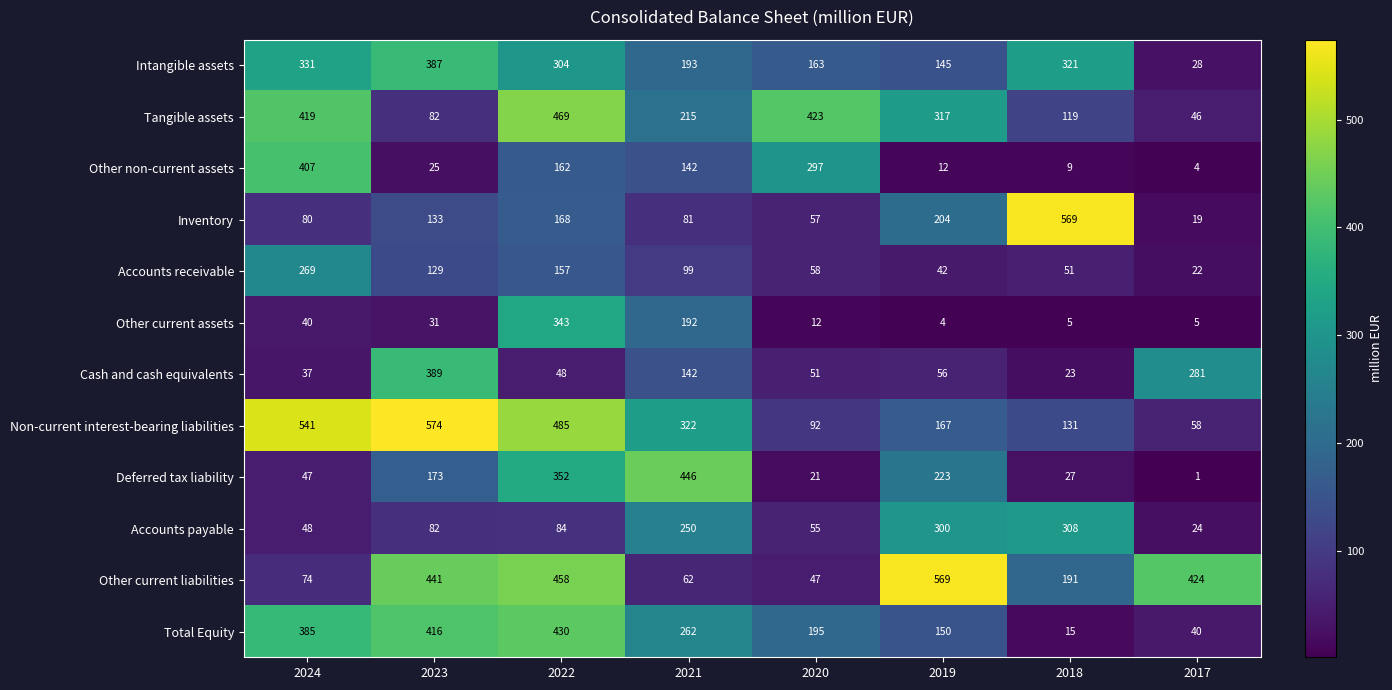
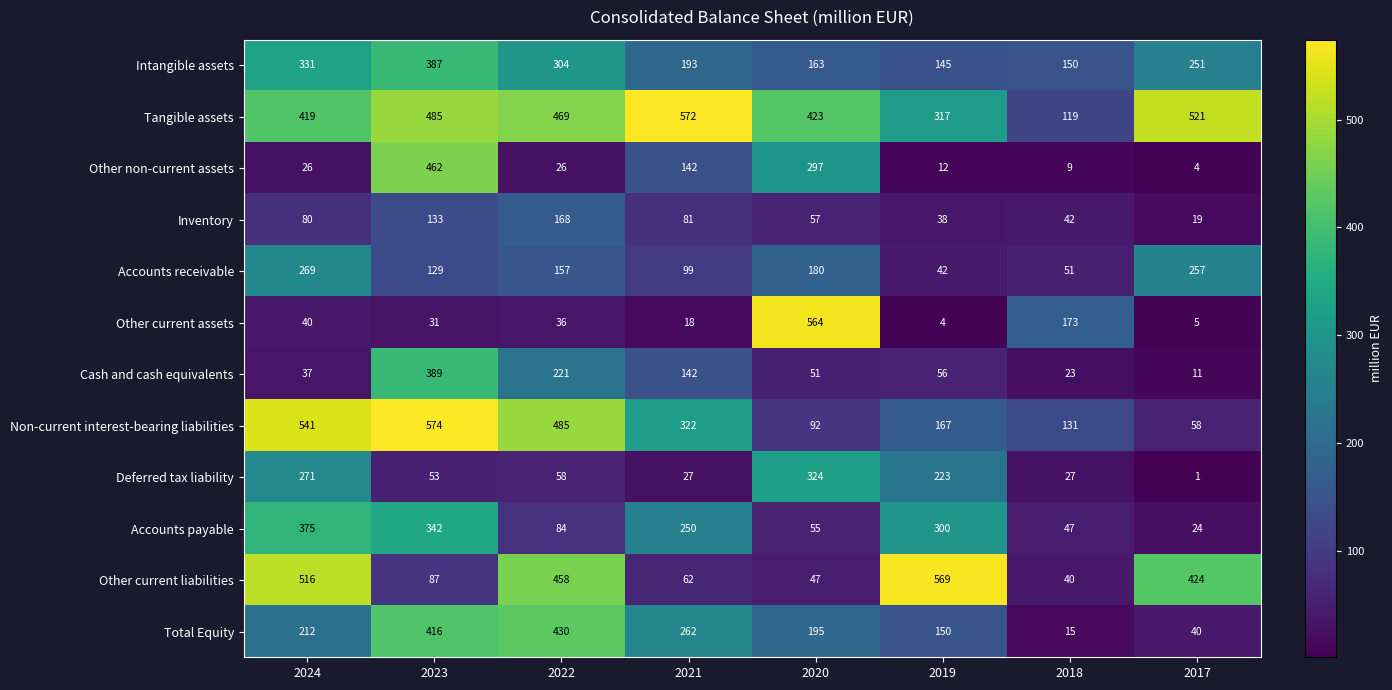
  {
    "Intangible assets": {
      "2024": 331,
      "2023": 387,
      "2022": 304,
      "2021": 193,
      "2020": 163,
      "2019": 145,
-     "2018": 321,
-     "2017": 28
+     "2018": 150,
+     "2017": 251
    },
    "Tangible assets": {
      "2024": 419,
-     "2023": 82,
+     "2023": 485,
      "2022": 469,
-     "2021": 215,
+     "2021": 572,
      "2020": 423,
      "2019": 317,
      "2018": 119,
-     "2017": 46
+     "2017": 521
    },
    "Other non-current assets": {
-     "2024": 407,
-     "2023": 25,
-     "2022": 162,
+     "2024": 26,
+     "2023": 462,
+     "2022": 26,
      "2021": 142,
      "2020": 297,
      "2019": 12,
      "2018": 9,
      "2017": 4
    },
    "Inventory": {
      "2024": 80,
      "2023": 133,
      "2022": 168,
      "2021": 81,
      "2020": 57,
-     "2019": 204,
-     "2018": 569,
+     "2019": 38,
+     "2018": 42,
      "2017": 19
    },
    "Accounts receivable": {
      "2024": 269,
      "2023": 129,
      "2022": 157,
      "2021": 99,
-     "2020": 58,
+     "2020": 180,
      "2019": 42,
      "2018": 51,
-     "2017": 22
+     "2017": 257
    },
    "Other current assets": {
      "2024": 40,
      "2023": 31,
-     "2022": 343,
-     "2021": 192,
-     "2020": 12,
+     "2022": 36,
+     "2021": 18,
+     "2020": 564,
      "2019": 4,
-     "2018": 5,
+     "2018": 173,
      "2017": 5
    },
    "Cash and cash equivalents": {
      "2024": 37,
      "2023": 389,
-     "2022": 48,
+     "2022": 221,
      "2021": 142,
      "2020": 51,
      "2019": 56,
      "2018": 23,
-     "2017": 281
+     "2017": 11
    },
    "Non-current interest-bearing liabilities": {
      "2024": 541,
      "2023": 574,
      "2022": 485,
      "2021": 322,
      "2020": 92,
      "2019": 167,
      "2018": 131,
      "2017": 58
    },
    "Deferred tax liability": {
-     "2024": 47,
-     "2023": 173,
-     "2022": 352,
-     "2021": 446,
-     "2020": 21,
+     "2024": 271,
+     "2023": 53,
+     "2022": 58,
+     "2021": 27,
+     "2020": 324,
      "2019": 223,
      "2018": 27,
      "2017": 1
    },
    "Accounts payable": {
-     "2024": 48,
-     "2023": 82,
+     "2024": 375,
+     "2023": 342,
      "2022": 84,
      "2021": 250,
      "2020": 55,
      "2019": 300,
-     "2018": 308,
+     "2018": 47,
      "2017": 24
    },
    "Other current liabilities": {
-     "2024": 74,
-     "2023": 441,
+     "2024": 516,
+     "2023": 87,
      "2022": 458,
      "2021": 62,
      "2020": 47,
      "2019": 569,
-     "2018": 191,
+     "2018": 40,
      "2017": 424
    },
    "Total Equity": {
-     "2024": 385,
+     "2024": 212,
      "2023": 416,
      "2022": 430,
      "2021": 262,
      "2020": 195,
      "2019": 150,
      "2018": 15,
      "2017": 40
    }
  }
